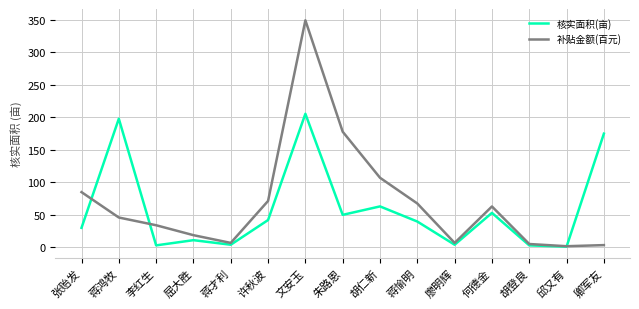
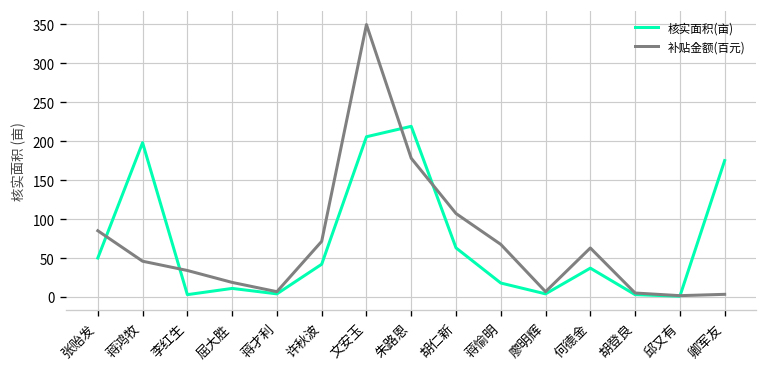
  {
    "核实面积(亩)": {
-     "张贻发": 30,
+     "张贻发": 50,
      "蒋鸿牧": 200,
      "李红生": 0,
      "屈大胜": 10,
      "许秋波": 40,
      "文安玉": 210,
-     "朱路恩": 50,
+     "朱路恩": 220,
      "胡仁新": 60,
-     "蒋愉明": 40,
-     "何德金": 50,
+     "蒋愉明": 20,
+     "何德金": 40,
      "卿军友": 180
    },
    "补贴金额(百元)": {
      "张贻发": 90,
      "蒋鸿牧": 50,
      "李红生": 30,
      "屈大胜": 20,
      "许秋波": 70,
      "文安玉": 350,
      "朱路恩": 180,
      "胡仁新": 110,
      "蒋愉明": 70,
      "何德金": 60,
      "卿军友": 0
    }
  }
